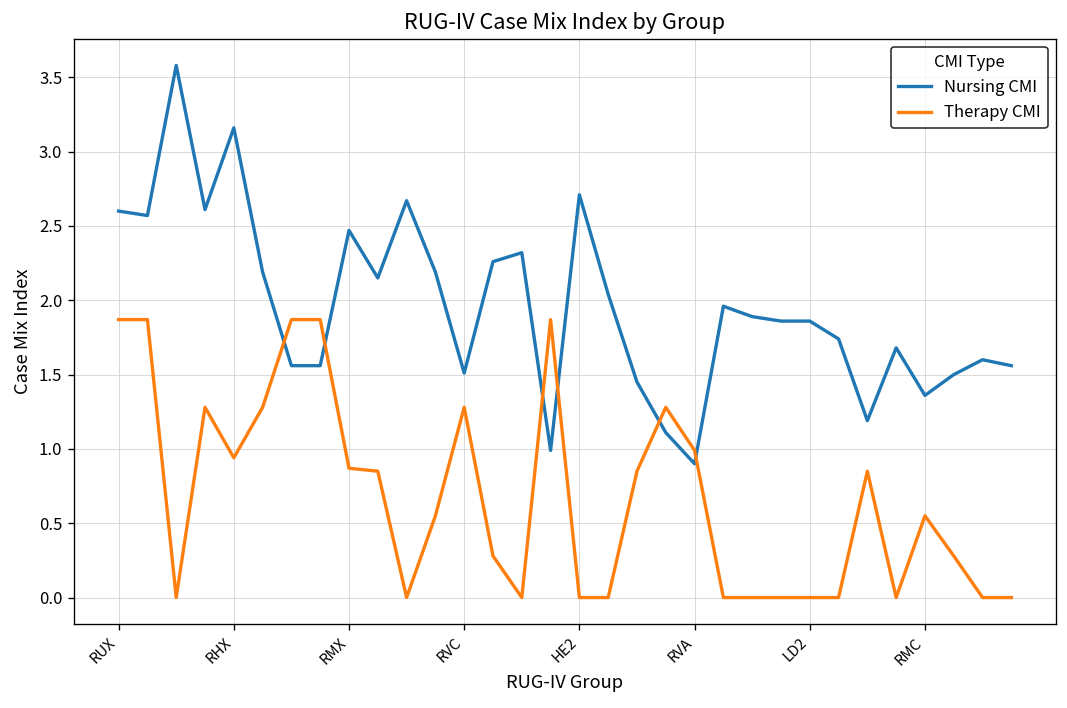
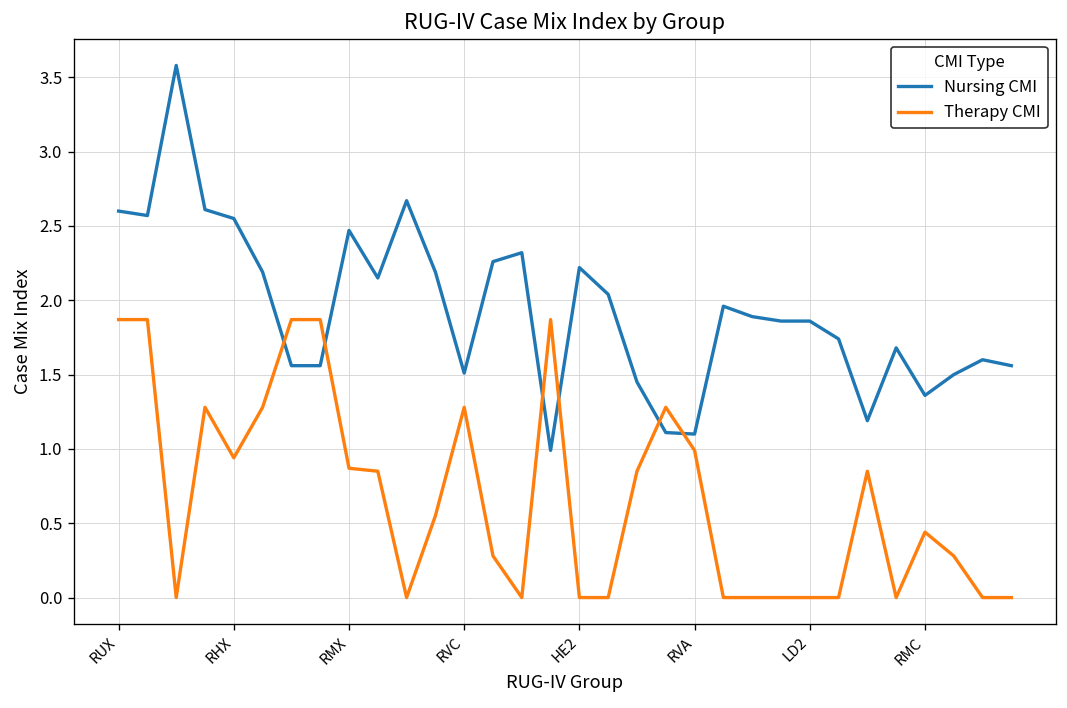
  {
    "Nursing CMI": {
      "RUX": 2.60,
-     "RHX": 3.16,
+     "RHX": 2.55,
      "RMX": 2.47,
      "RVC": 1.51,
-     "HE2": 2.71,
-     "RVA": 0.9,
+     "HE2": 2.22,
+     "RVA": 1.1,
      "LD2": 1.86,
      "RMC": 1.36
    },
    "Therapy CMI": {
      "RUX": 1.87,
      "RHX": 0.94,
      "RMX": 0.87,
      "RVC": 1.28,
      "HE2": 0.00,
      "RVA": 0.99,
      "LD2": 0.00,
-     "RMC": 0.55
+     "RMC": 0.44
    }
  }
